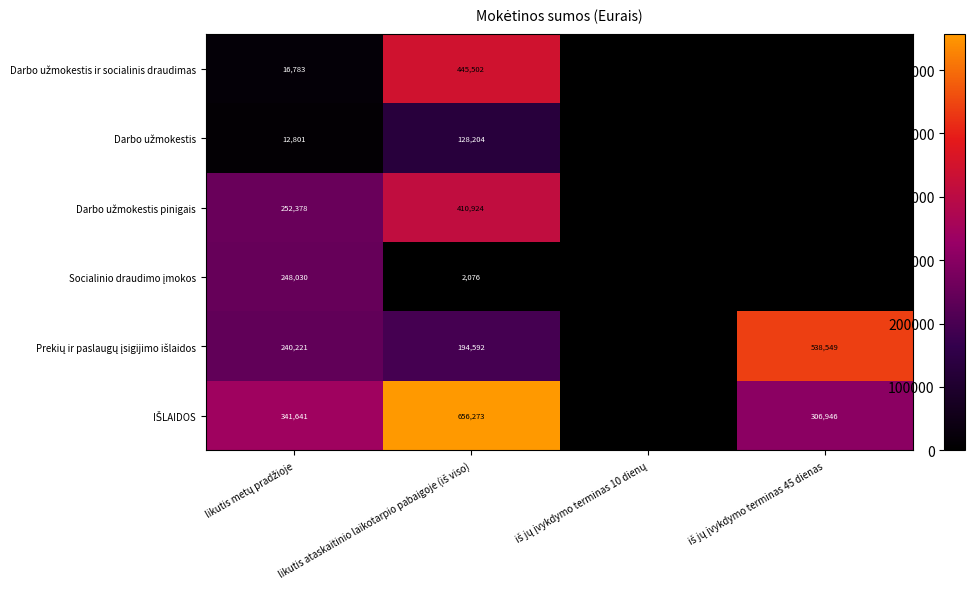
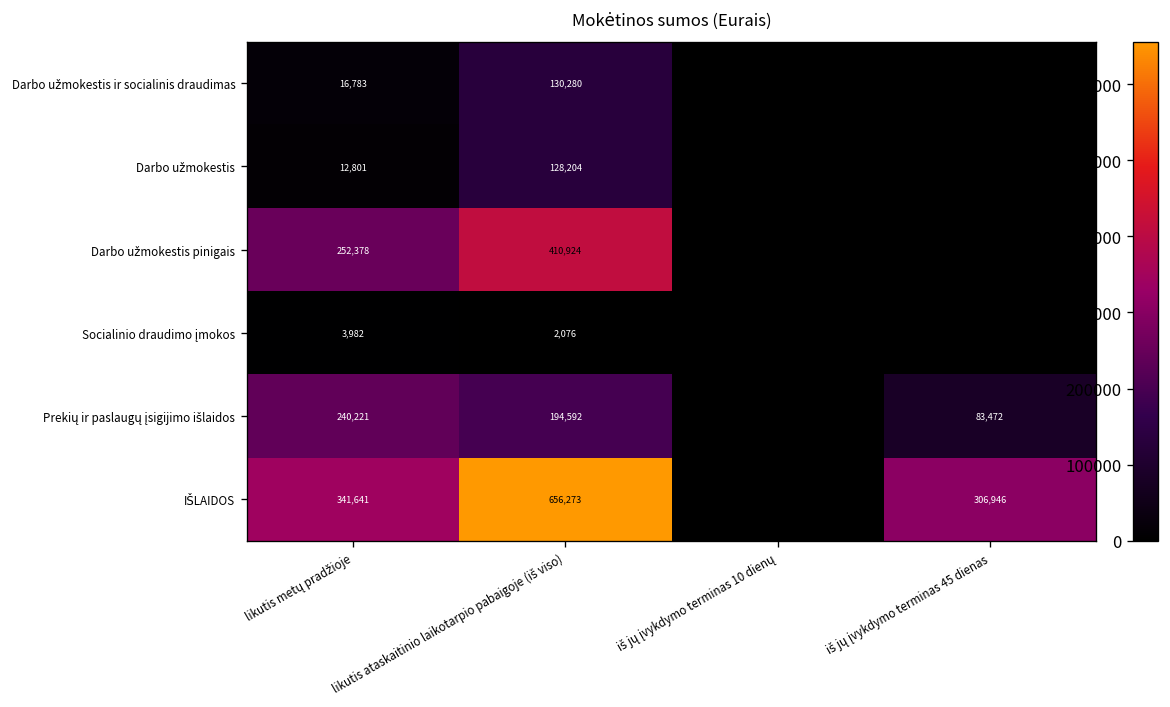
  {
    "Darbo užmokestis ir socialinis draudimas": {
      "likutis metų pradžioje": "16,783",
-     "likutis ataskaitinio laikotarpio pabaigoje (iš viso)": "445,502"
+     "likutis ataskaitinio laikotarpio pabaigoje (iš viso)": "130,280"
    },
    "Darbo užmokestis": {
      "likutis metų pradžioje": "12,801",
      "likutis ataskaitinio laikotarpio pabaigoje (iš viso)": "128,204"
    },
    "Darbo užmokestis pinigais": {
      "likutis metų pradžioje": "252,378",
      "likutis ataskaitinio laikotarpio pabaigoje (iš viso)": "410,924"
    },
    "Socialinio draudimo įmokos": {
-     "likutis metų pradžioje": "248,030",
+     "likutis metų pradžioje": "3,982",
      "likutis ataskaitinio laikotarpio pabaigoje (iš viso)": "2,076"
    },
    "Prekių ir paslaugų įsigijimo išlaidos": {
      "likutis metų pradžioje": "240,221",
      "likutis ataskaitinio laikotarpio pabaigoje (iš viso)": "194,592",
-     "iš jų įvykdymo terminas 45 dienas": "538,549"
+     "iš jų įvykdymo terminas 45 dienas": "83,472"
    },
    "IŠLAIDOS": {
      "likutis metų pradžioje": "341,641",
      "likutis ataskaitinio laikotarpio pabaigoje (iš viso)": "656,273",
      "iš jų įvykdymo terminas 45 dienas": "306,946"
    }
  }
